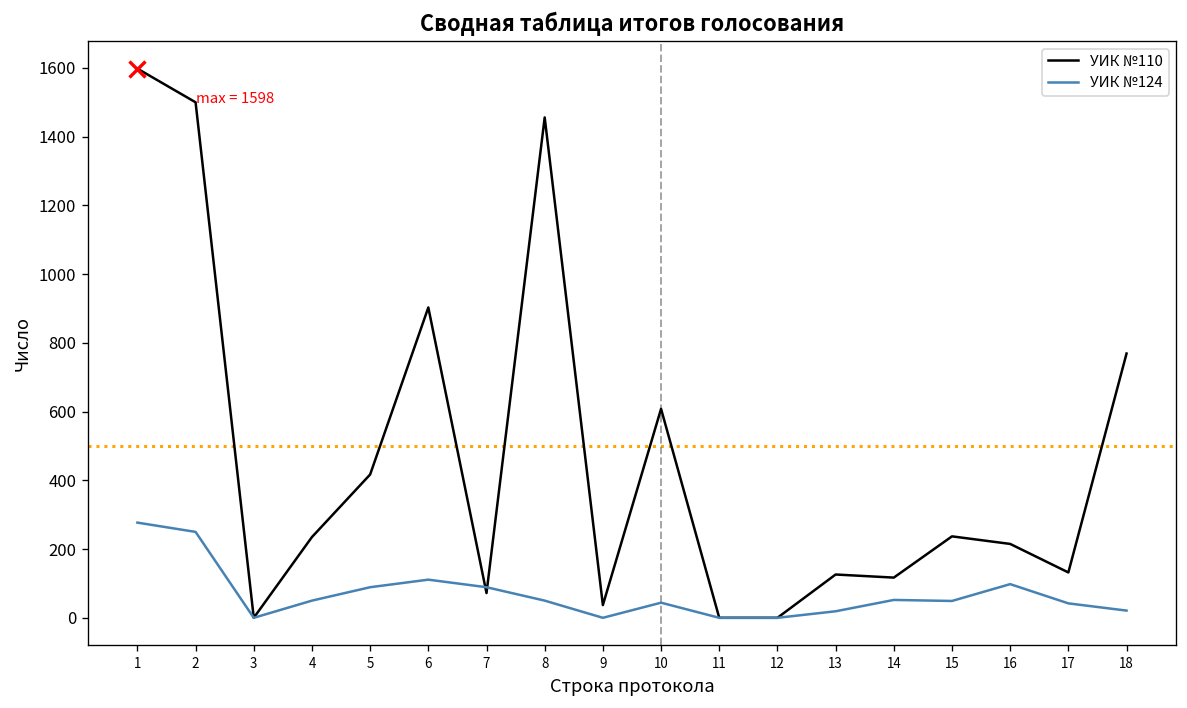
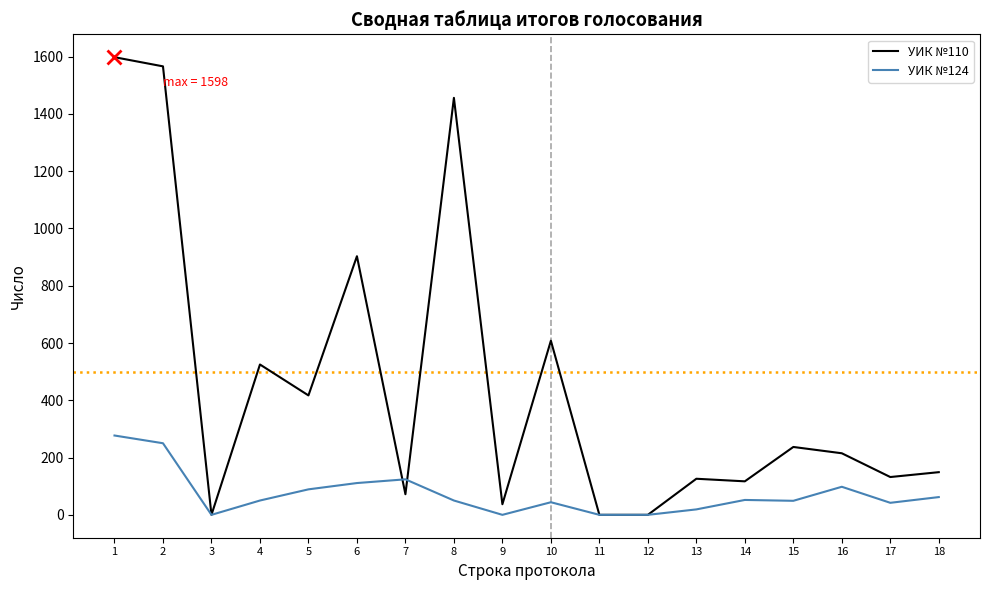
  {
    "УИК №110": {
-     "2": 1500,
-     "4": 240,
+     "2": 1570,
+     "4": 530,
      "5": 420,
      "6": 900,
      "7": 70,
      "8": 1460,
      "9": 40,
      "10": 610,
      "13": 130,
      "14": 120,
      "15": 240,
      "16": 220,
      "17": 130,
-     "18": 770
+     "18": 150
    },
    "УИК №124": {
      "1": 280,
      "2": 250,
      "4": 50,
      "5": 90,
      "6": 110,
-     "7": 90,
+     "7": 120,
      "8": 50,
      "9": 0,
      "10": 40,
      "13": 20,
      "14": 50,
      "15": 50,
      "16": 100,
      "17": 40,
-     "18": 20
+     "18": 60
    }
  }
